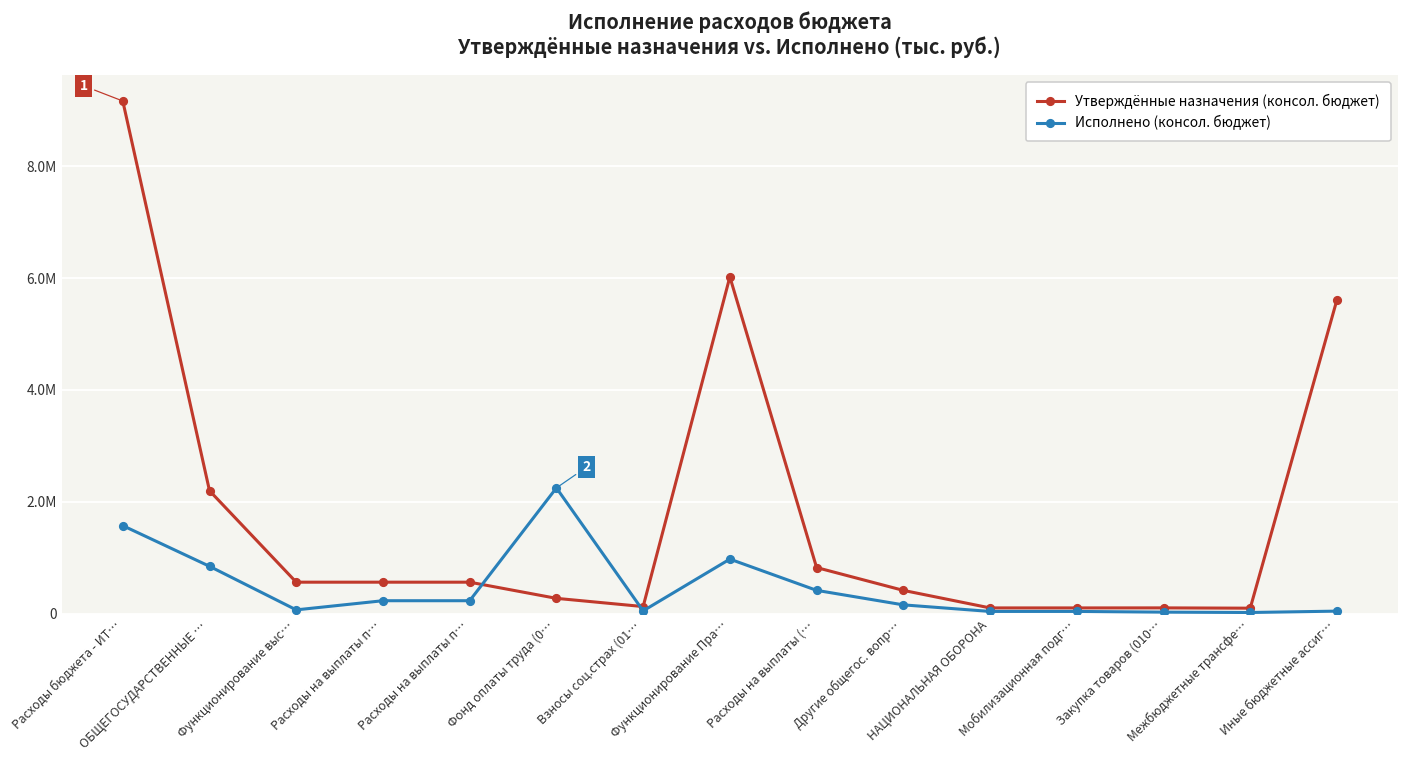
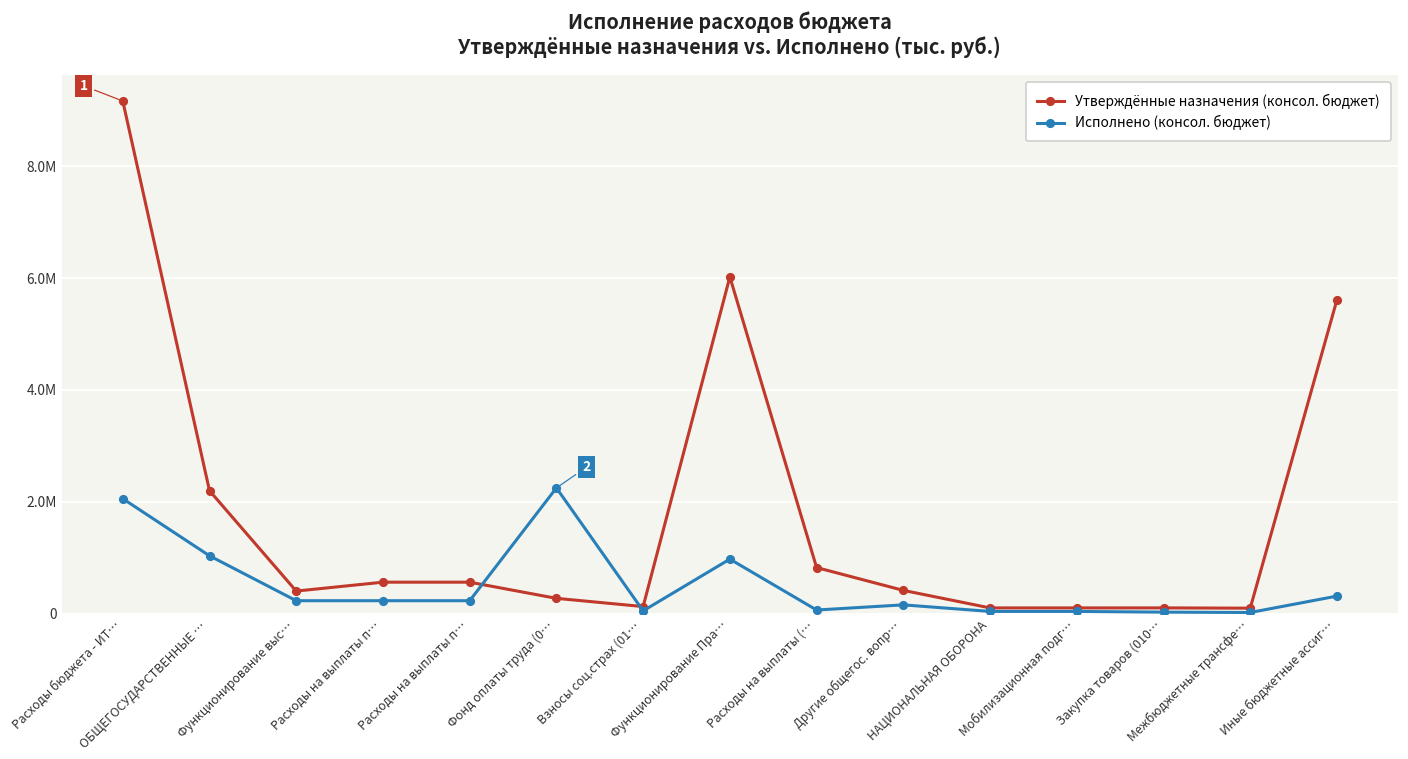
  {
    "Утверждённые назначения (консол. бюджет)": {
      "Расходы бюджета - ИТ…": 9200000,
      "ОБЩЕГОСУДАРСТВЕННЫЕ …": 2200000,
-     "Функционирование выс…": 600000,
+     "Функционирование выс…": 400000,
      "Фонд оплаты труда (0…": 300000,
      "Взносы соц.страх (01…": 100000,
      "Функционирование Пра…": 6000000,
      "Расходы на выплаты (…": 800000,
      "Другие общегос. вопр…": 400000,
      "НАЦИОНАЛЬНАЯ ОБОРОНА": 100000,
      "Мобилизационная подг…": 100000,
      "Закупка товаров (010…": 100000,
      "Межбюджетные трансфе…": 100000,
      "Иные бюджетные ассиг…": 5600000
    },
    "Исполнено (консол. бюджет)": {
-     "Расходы бюджета - ИТ…": 1600000,
-     "ОБЩЕГОСУДАРСТВЕННЫЕ …": 900000,
-     "Функционирование выс…": 100000,
+     "Расходы бюджета - ИТ…": 2100000,
+     "ОБЩЕГОСУДАРСТВЕННЫЕ …": 1000000,
+     "Функционирование выс…": 200000,
      "Фонд оплаты труда (0…": 2300000,
      "Взносы соц.страх (01…": 100000,
      "Функционирование Пра…": 1000000,
-     "Расходы на выплаты (…": 400000,
+     "Расходы на выплаты (…": 100000,
      "Другие общегос. вопр…": 200000,
      "НАЦИОНАЛЬНАЯ ОБОРОНА": 0,
      "Мобилизационная подг…": 0,
      "Закупка товаров (010…": 0,
      "Межбюджетные трансфе…": 0,
-     "Иные бюджетные ассиг…": 100000
+     "Иные бюджетные ассиг…": 300000
    }
  }
